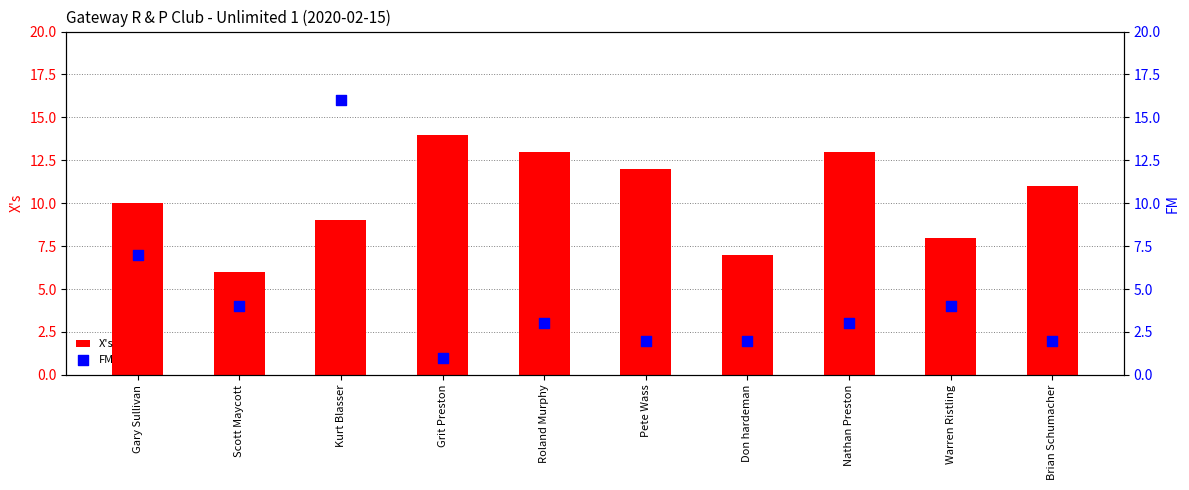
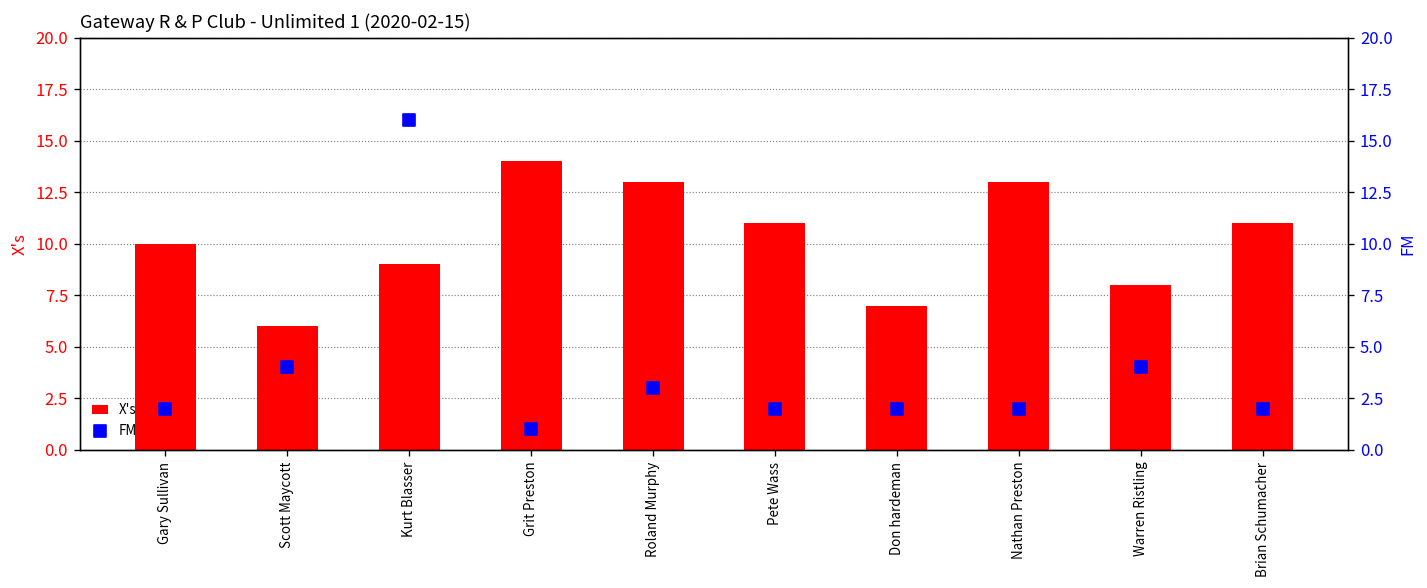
  {
    "X's": {
      "Gary Sullivan": 10,
      "Scott Maycott": 6,
      "Kurt Blasser": 9,
      "Grit Preston": 14,
      "Roland Murphy": 13,
-     "Pete Wass": 12,
+     "Pete Wass": 11,
      "Don hardeman": 7,
      "Nathan Preston": 13,
      "Warren Ristling": 8,
      "Brian Schumacher": 11
    },
    "FM": {
-     "Gary Sullivan": 7,
-     "Nathan Preston": 3
+     "Gary Sullivan": 2,
+     "Nathan Preston": 2
    }
  }
